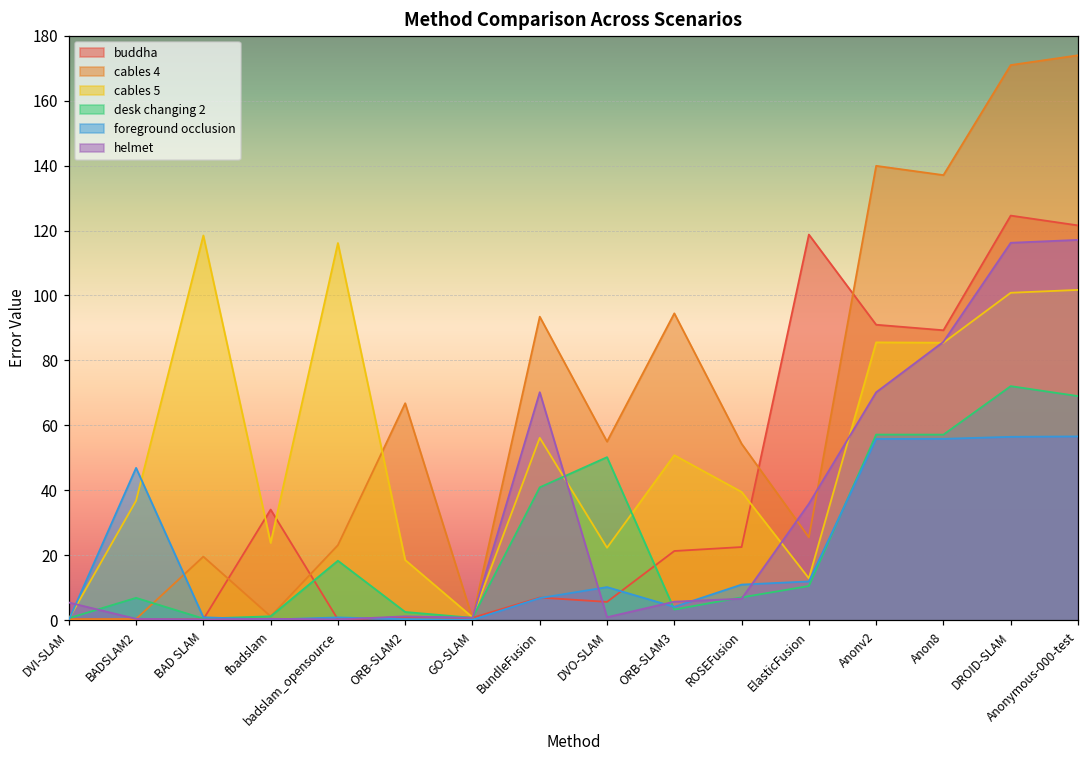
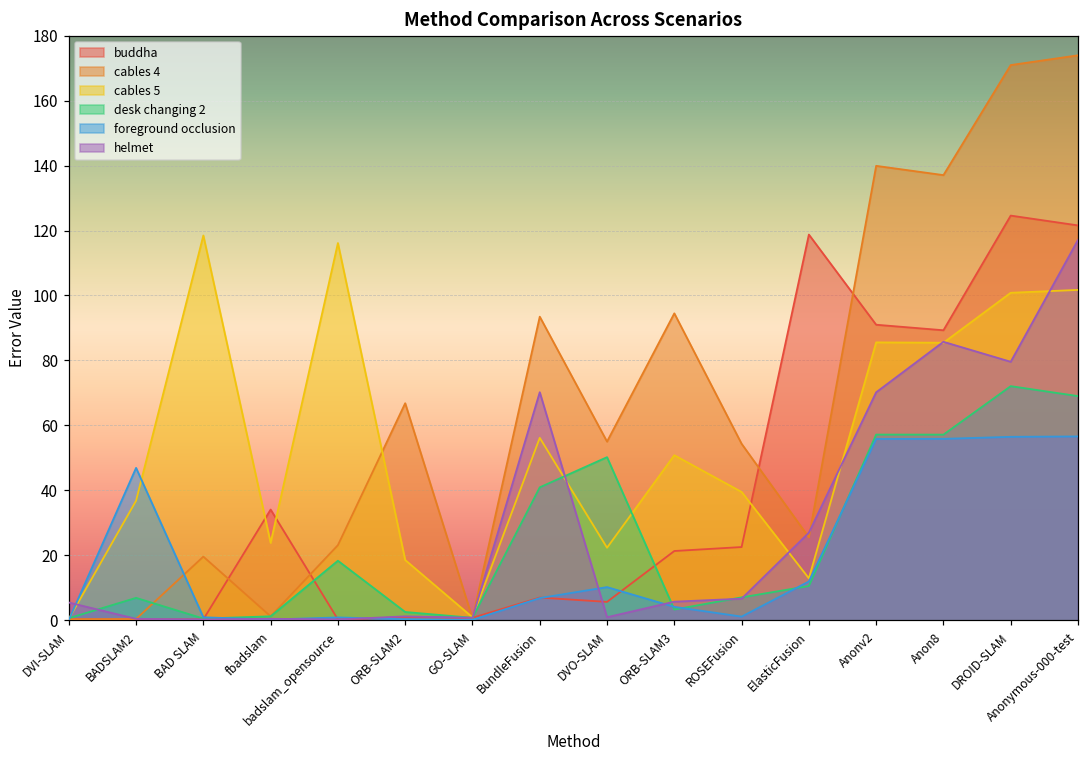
  {
    "desk changing 2": {
      "BADSLAM2": 7,
      "badslam_opensource": 18,
      "ORB-SLAM2": 3,
      "BundleFusion": 41,
      "DVO-SLAM": 50,
      "ElasticFusion": 11,
      "Anonv2": 57,
      "Anon8": 57,
      "DROID-SLAM": 72,
      "Anonymous-000-test": 69
    },
    "foreground occlusion": {
      "BADSLAM2": 47,
      "DVO-SLAM": 10,
-     "ROSEFusion": 11,
+     "ROSEFusion": 1,
      "ElasticFusion": 12,
      "Anonv2": 56,
      "Anon8": 56,
      "DROID-SLAM": 57,
      "Anonymous-000-test": 57
    },
    "helmet": {
      "DVI-SLAM": 6,
      "BundleFusion": 70,
      "DVO-SLAM": 1,
      "ORB-SLAM3": 6,
-     "ElasticFusion": 36,
+     "ElasticFusion": 27,
      "Anonv2": 70,
-     "DROID-SLAM": 116,
+     "DROID-SLAM": 80,
      "Anonymous-000-test": 117
    }
  }
